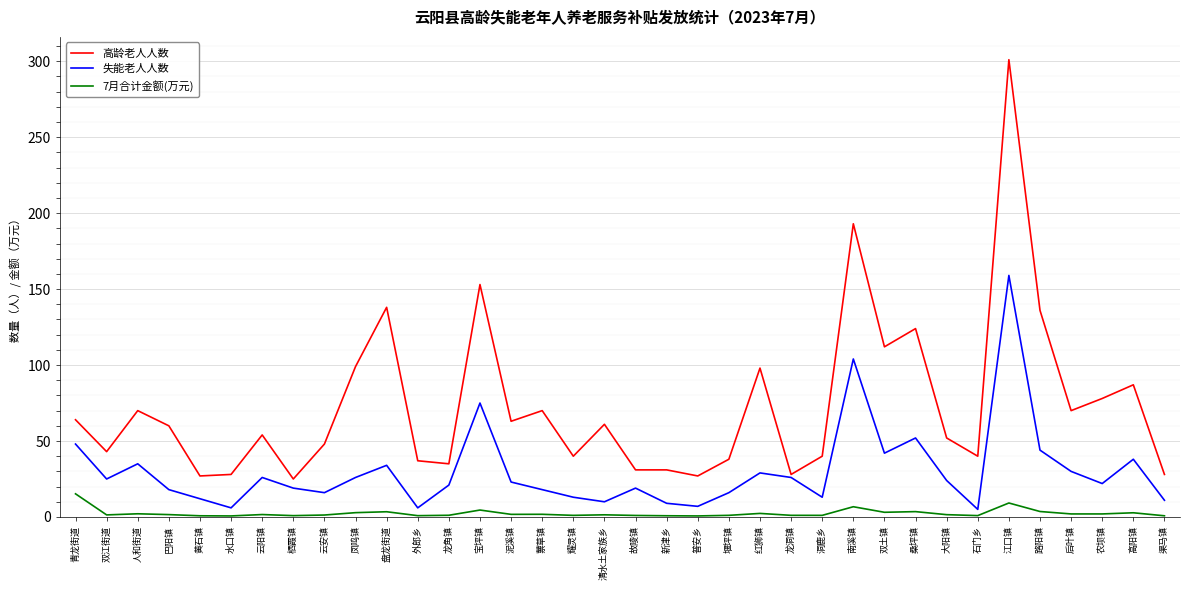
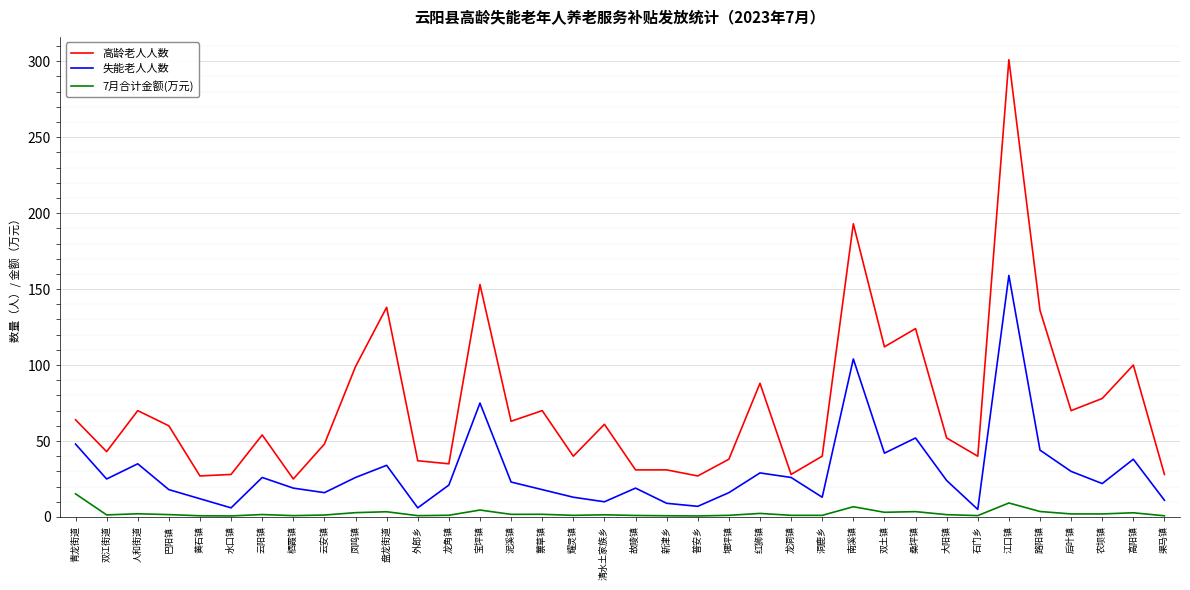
  {
    "高龄老人人数": {
      "青龙街道": 64,
      "双江街道": 43,
      "人和街道": 70,
      "巴阳镇": 60,
      "黄石镇": 27,
      "水口镇": 28,
      "云阳镇": 54,
      "栖霞镇": 25,
      "云安镇": 48,
      "凤鸣镇": 99,
      "盘龙街道": 138,
      "外郎乡": 37,
      "龙角镇": 35,
      "宝坪镇": 153,
      "泥溪镇": 63,
      "蔈草镇": 70,
      "耀灵镇": 40,
      "清水土家族乡": 61,
      "故陵镇": 31,
      "新津乡": 31,
      "普安乡": 27,
      "堰坪镇": 38,
-     "红狮镇": 98,
+     "红狮镇": 88,
      "龙洞镇": 28,
      "洞鹿乡": 40,
      "南溪镇": 193,
      "双土镇": 112,
      "桑坪镇": 124,
      "大阳镇": 52,
      "石门乡": 40,
      "江口镇": 301,
      "路阳镇": 136,
      "后叶镇": 70,
      "农坝镇": 78,
-     "高阳镇": 87,
+     "高阳镇": 100,
      "渠马镇": 28
    },
    "失能老人人数": {
      "青龙街道": 48,
      "双江街道": 25,
      "人和街道": 35,
      "巴阳镇": 18,
      "黄石镇": 12,
      "水口镇": 6,
      "云阳镇": 26,
      "栖霞镇": 19,
      "云安镇": 16,
      "凤鸣镇": 26,
      "盘龙街道": 34,
      "外郎乡": 6,
      "龙角镇": 21,
      "宝坪镇": 75,
      "泥溪镇": 23,
      "蔈草镇": 18,
      "耀灵镇": 13,
      "清水土家族乡": 10,
      "故陵镇": 19,
      "新津乡": 9,
      "普安乡": 7,
      "堰坪镇": 16,
      "红狮镇": 29,
      "龙洞镇": 26,
      "洞鹿乡": 13,
      "南溪镇": 104,
      "双土镇": 42,
      "桑坪镇": 52,
      "大阳镇": 24,
      "石门乡": 5,
      "江口镇": 159,
      "路阳镇": 44,
      "后叶镇": 30,
      "农坝镇": 22,
      "高阳镇": 38,
      "渠马镇": 11
    },
    "7月合计金额(万元)": {
      "青龙街道": 15,
      "双江街道": 1,
      "人和街道": 2,
      "巴阳镇": 2,
      "黄石镇": 1,
      "水口镇": 1,
      "云阳镇": 2,
      "栖霞镇": 1,
      "云安镇": 1,
      "凤鸣镇": 3,
      "盘龙街道": 3,
      "外郎乡": 1,
      "龙角镇": 1,
      "宝坪镇": 5,
      "泥溪镇": 2,
      "蔈草镇": 2,
      "耀灵镇": 1,
      "清水土家族乡": 1,
      "故陵镇": 1,
      "新津乡": 1,
      "普安乡": 1,
      "堰坪镇": 1,
      "红狮镇": 2,
      "龙洞镇": 1,
      "洞鹿乡": 1,
      "南溪镇": 7,
      "双土镇": 3,
      "桑坪镇": 4,
      "大阳镇": 2,
      "石门乡": 1,
      "江口镇": 9,
      "路阳镇": 4,
      "后叶镇": 2,
      "农坝镇": 2,
      "高阳镇": 3,
      "渠马镇": 1
    }
  }
